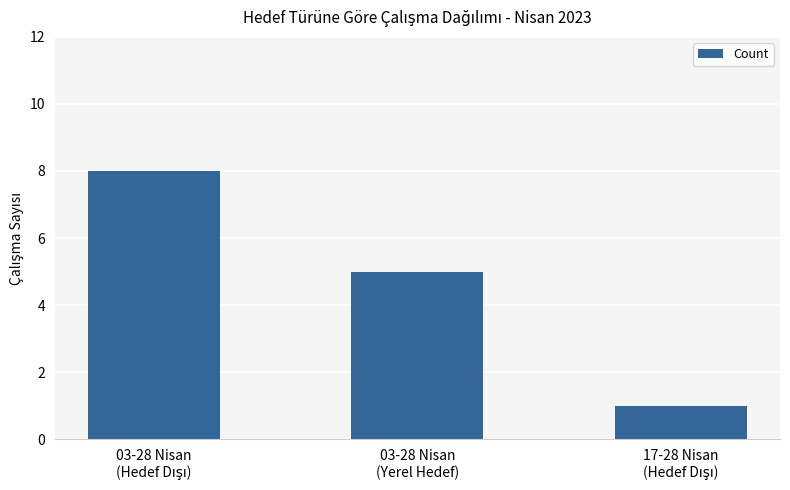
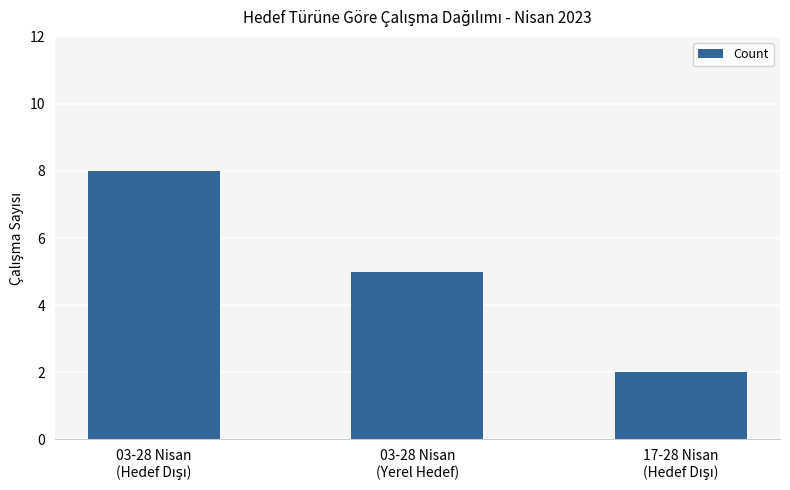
  {
    "03-28 Nisan (Hedef Dışı)": 8,
    "03-28 Nisan (Yerel Hedef)": 5,
-   "17-28 Nisan (Hedef Dışı)": 1
+   "17-28 Nisan (Hedef Dışı)": 2
  }
